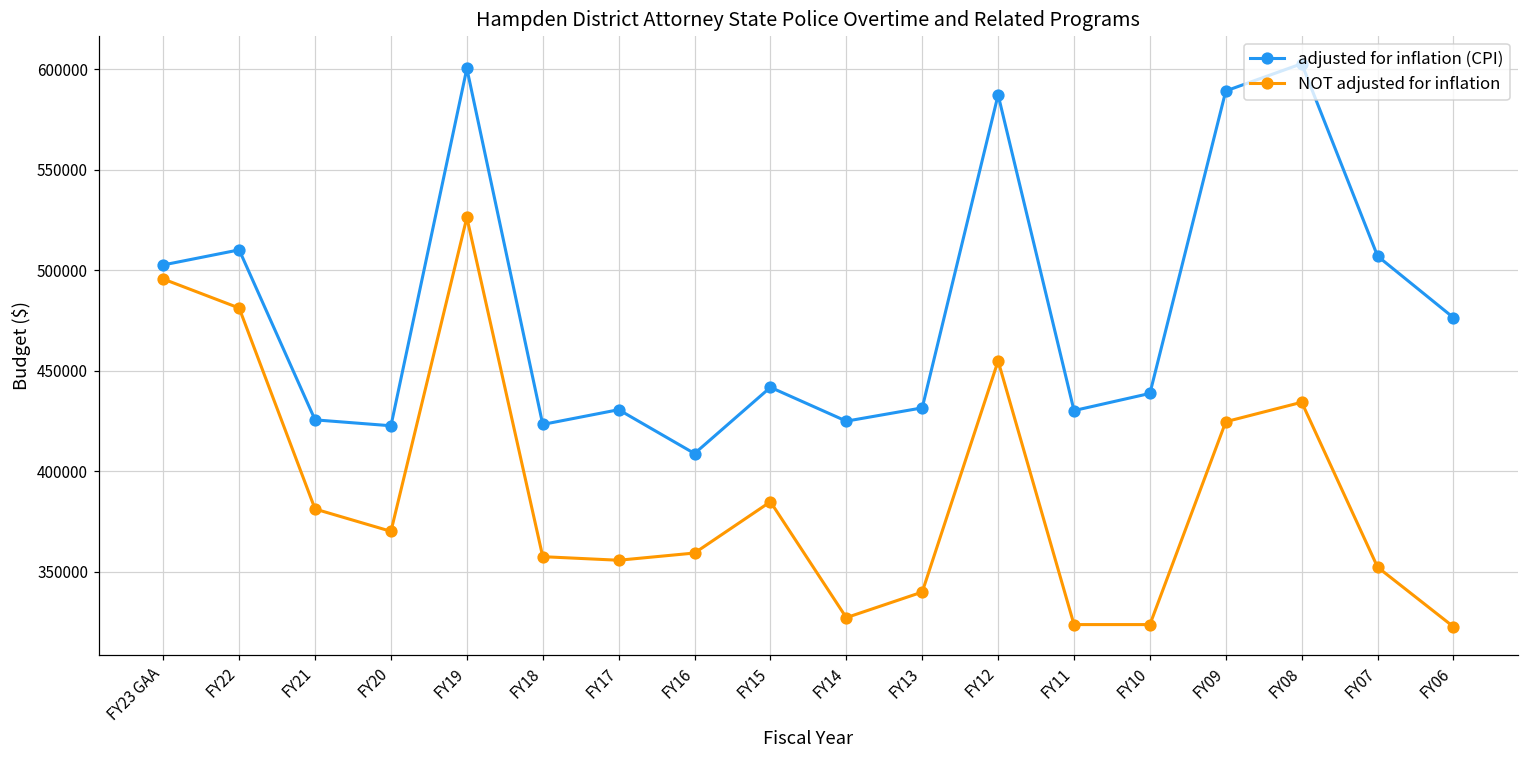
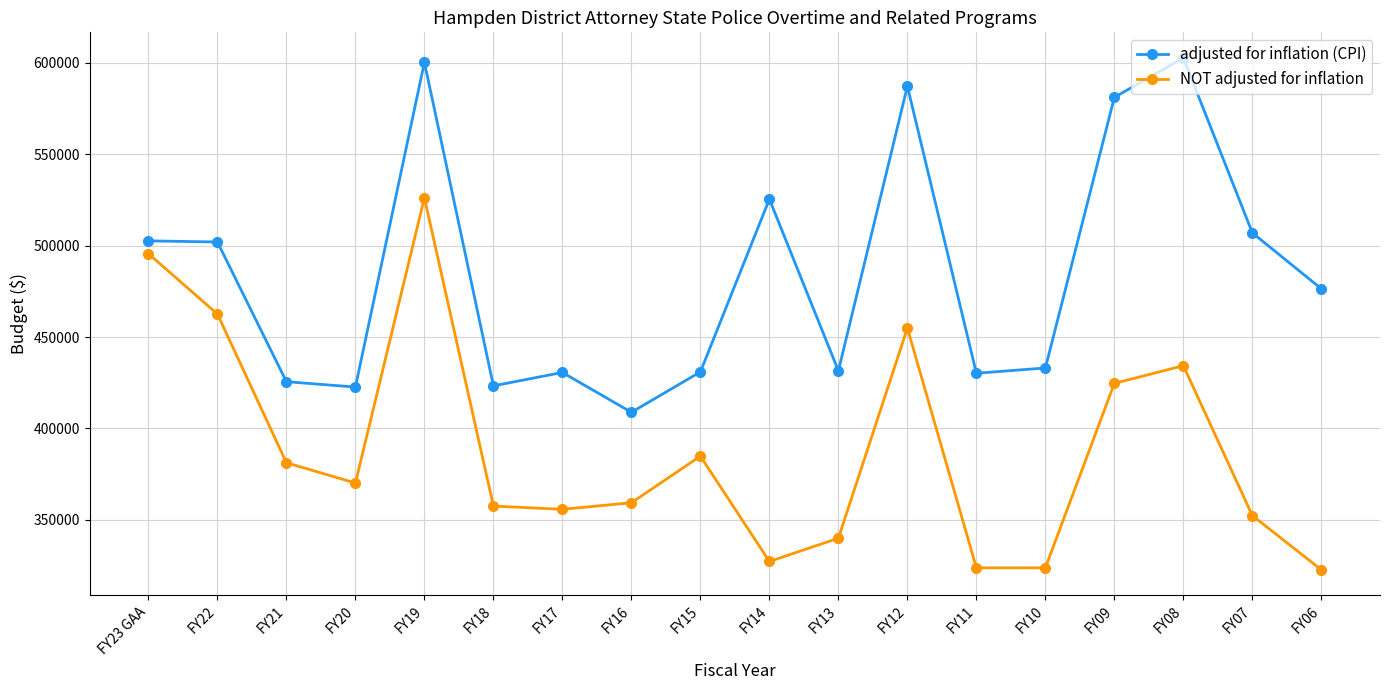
  {
    "adjusted for inflation (CPI)": {
      "FY23 GAA": 503000,
-     "FY22": 510000,
+     "FY22": 502000,
      "FY21": 426000,
      "FY20": 423000,
      "FY19": 600000,
      "FY18": 423000,
      "FY17": 431000,
      "FY16": 409000,
-     "FY15": 442000,
-     "FY14": 425000,
+     "FY15": 431000,
+     "FY14": 525000,
      "FY13": 432000,
      "FY12": 587000,
      "FY11": 430000,
-     "FY10": 439000,
-     "FY09": 589000,
+     "FY10": 433000,
+     "FY09": 581000,
      "FY07": 507000,
      "FY06": 476000
    },
    "NOT adjusted for inflation": {
      "FY23 GAA": 496000,
-     "FY22": 481000,
+     "FY22": 463000,
      "FY21": 381000,
      "FY20": 370000,
      "FY19": 526000,
      "FY18": 358000,
      "FY17": 356000,
      "FY16": 359000,
      "FY15": 385000,
      "FY14": 327000,
      "FY13": 340000,
      "FY12": 455000,
      "FY11": 324000,
      "FY10": 324000,
      "FY09": 425000,
      "FY08": 434000,
      "FY07": 352000,
      "FY06": 323000
    }
  }
